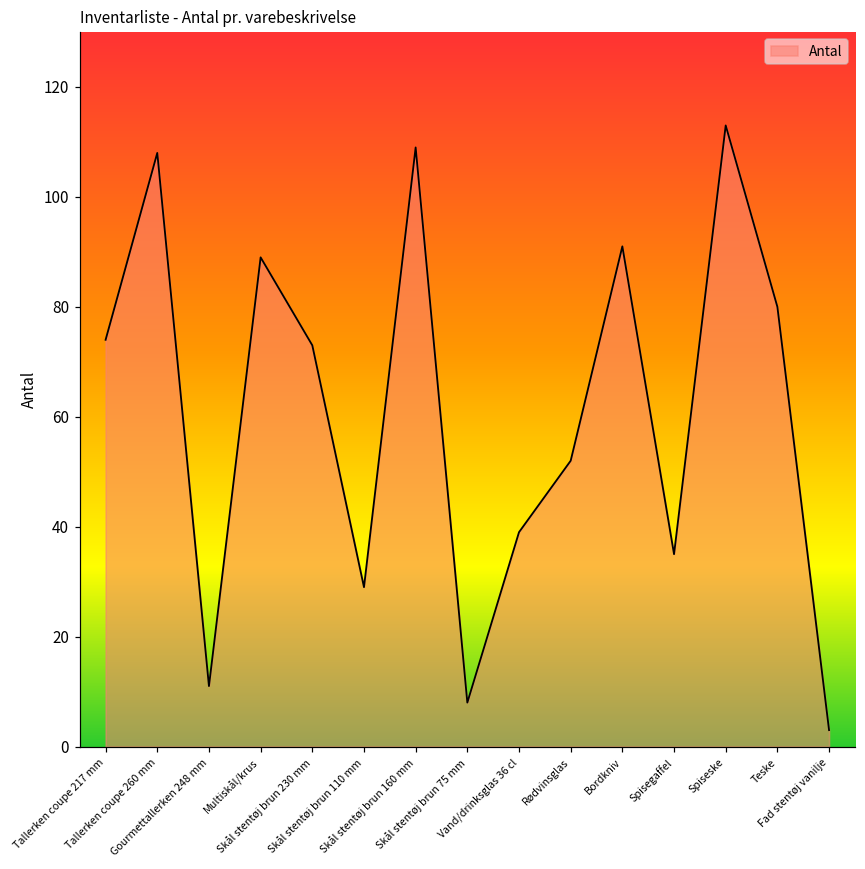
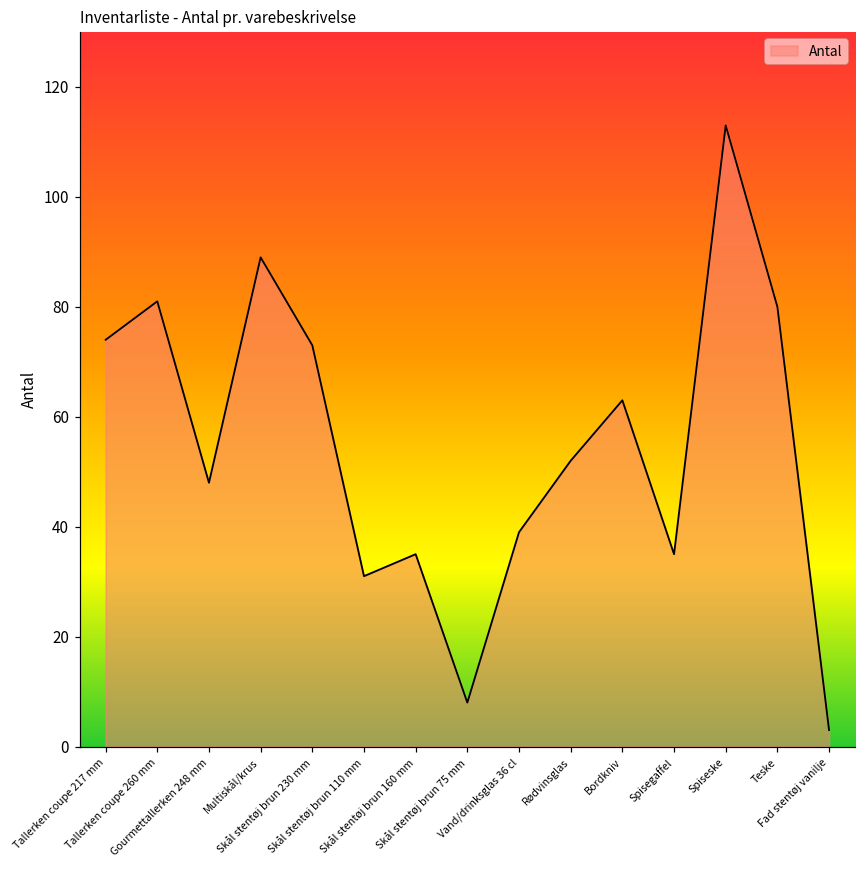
  {
    "Tallerken coupe 217 mm": 74,
-   "Tallerken coupe 260 mm": 108,
-   "Gourmettallerken 248 mm": 11,
+   "Tallerken coupe 260 mm": 81,
+   "Gourmettallerken 248 mm": 48,
    "Multiskål/krus": 89,
    "Skål stentøj brun 230 mm": 73,
-   "Skål stentøj brun 110 mm": 29,
-   "Skål stentøj brun 160 mm": 109,
+   "Skål stentøj brun 110 mm": 31,
+   "Skål stentøj brun 160 mm": 35,
    "Skål stentøj brun 75 mm": 8,
    "Vand/drinksglas 36 cl": 39,
    "Rødvinsglas": 52,
-   "Bordkniv": 91,
+   "Bordkniv": 63,
    "Spisegaffel": 35,
    "Spiseske": 113,
    "Teske": 80,
    "Fad stentøj vanilje": 3
  }
